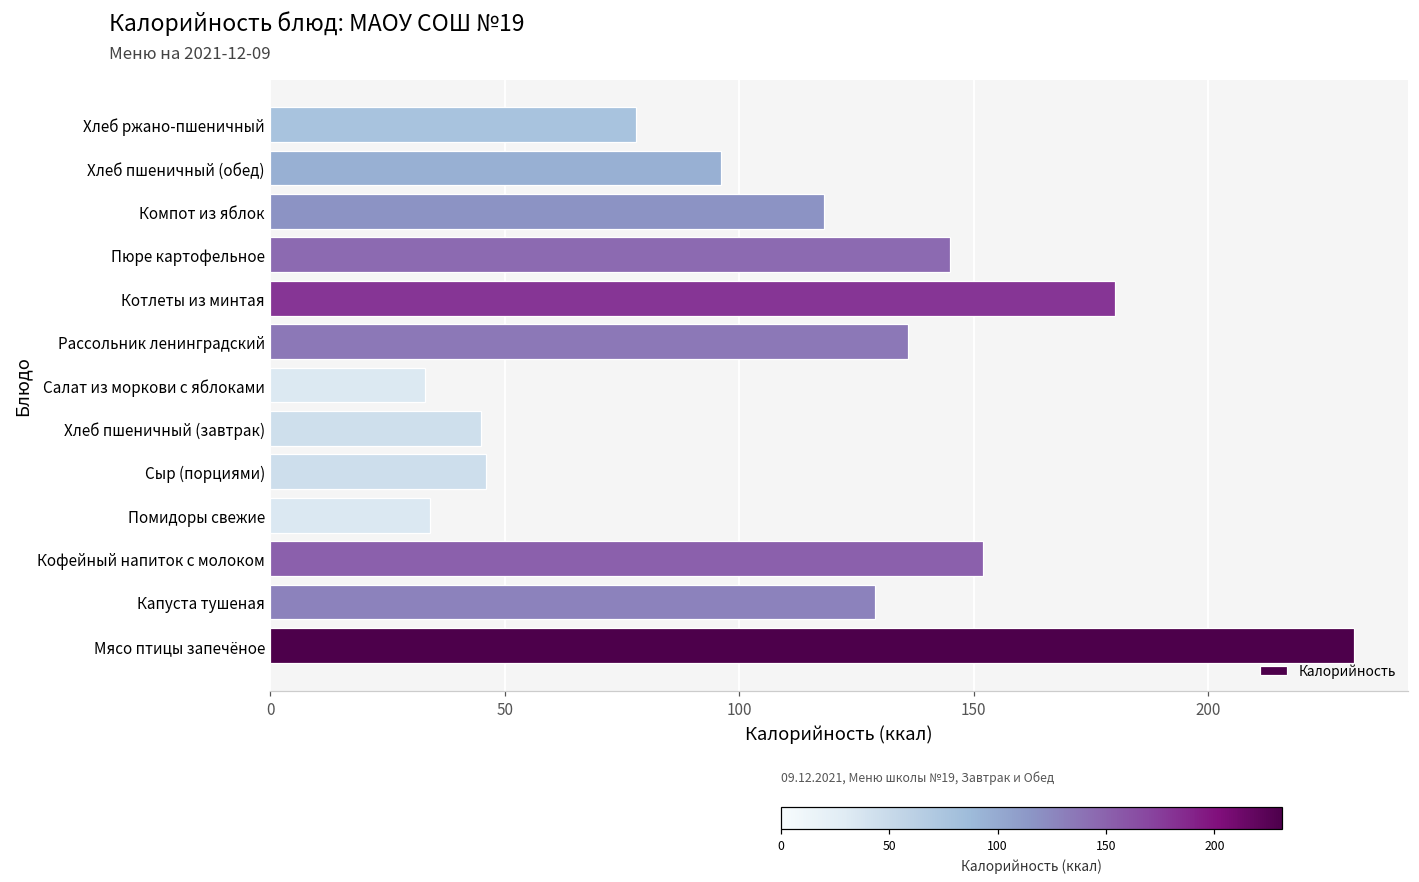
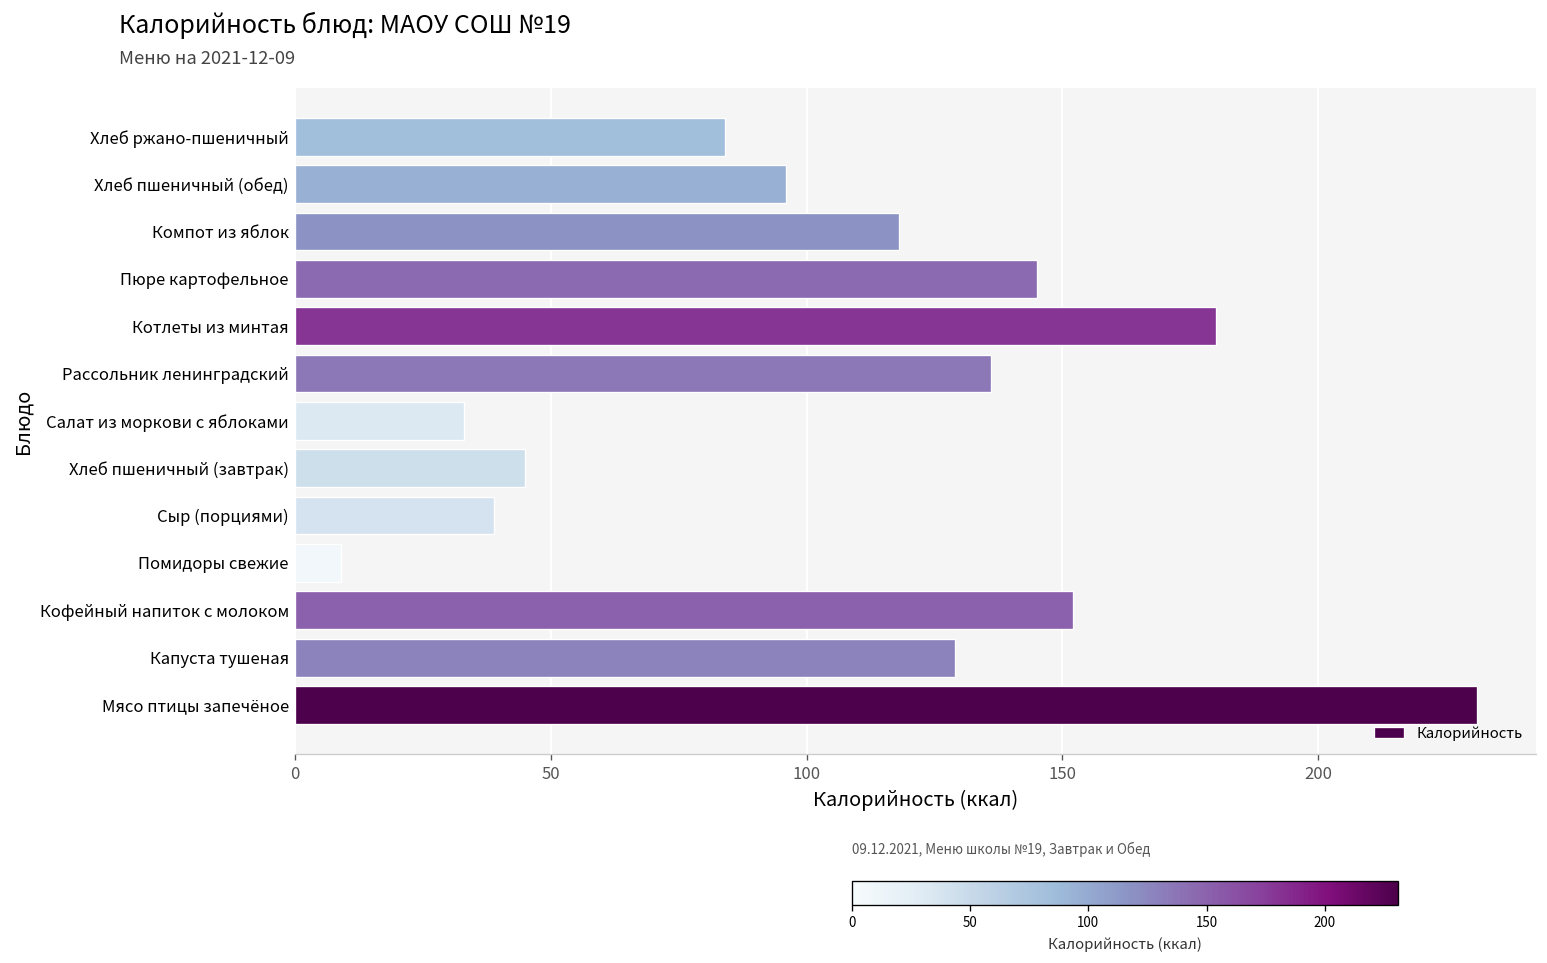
  {
-   "Хлеб ржано-пшеничный": 78,
+   "Хлеб ржано-пшеничный": 84,
    "Хлеб пшеничный (обед)": 96,
    "Компот из яблок": 118,
    "Пюре картофельное": 145,
    "Котлеты из минтая": 180,
    "Рассольник ленинградский": 136,
    "Салат из моркови с яблоками": 33,
    "Хлеб пшеничный (завтрак)": 45,
-   "Сыр (порциями)": 46,
-   "Помидоры свежие": 34,
+   "Сыр (порциями)": 39,
+   "Помидоры свежие": 9,
    "Кофейный напиток с молоком": 152,
    "Капуста тушеная": 129,
    "Мясо птицы запечёное": 231
  }
